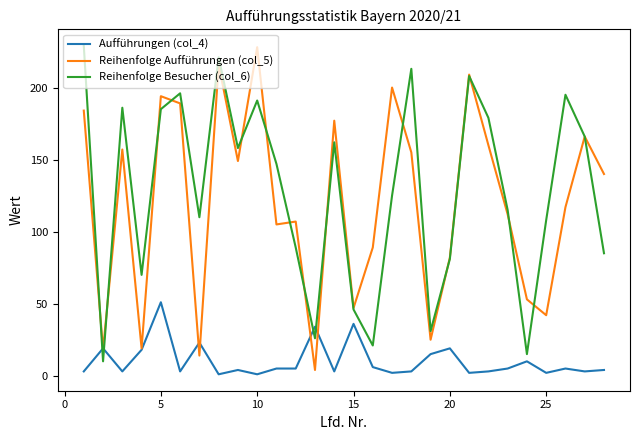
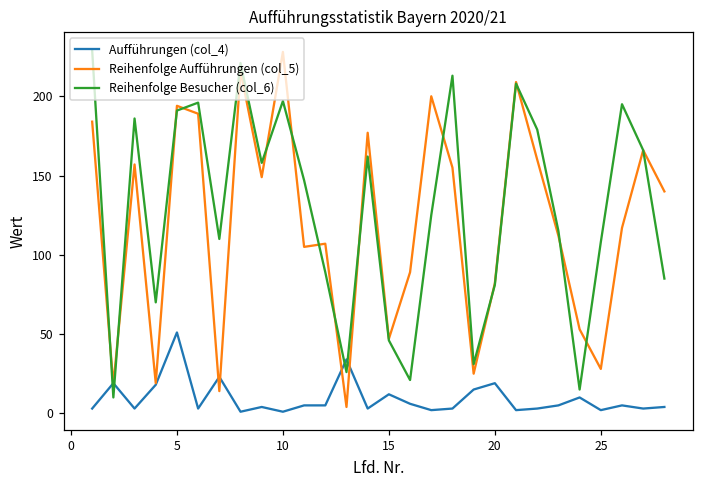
  {
    "Aufführungen (col_4)": {
      "5": 51,
      "10": 1,
-     "15": 36,
+     "15": 12,
      "20": 19,
      "25": 2
    },
    "Reihenfolge Aufführungen (col_5)": {
      "5": 194,
-     "25": 42
+     "25": 28
    },
    "Reihenfolge Besucher (col_6)": {
-     "5": 185,
-     "10": 191,
+     "5": 191,
+     "10": 197,
      "25": 108
    }
  }
